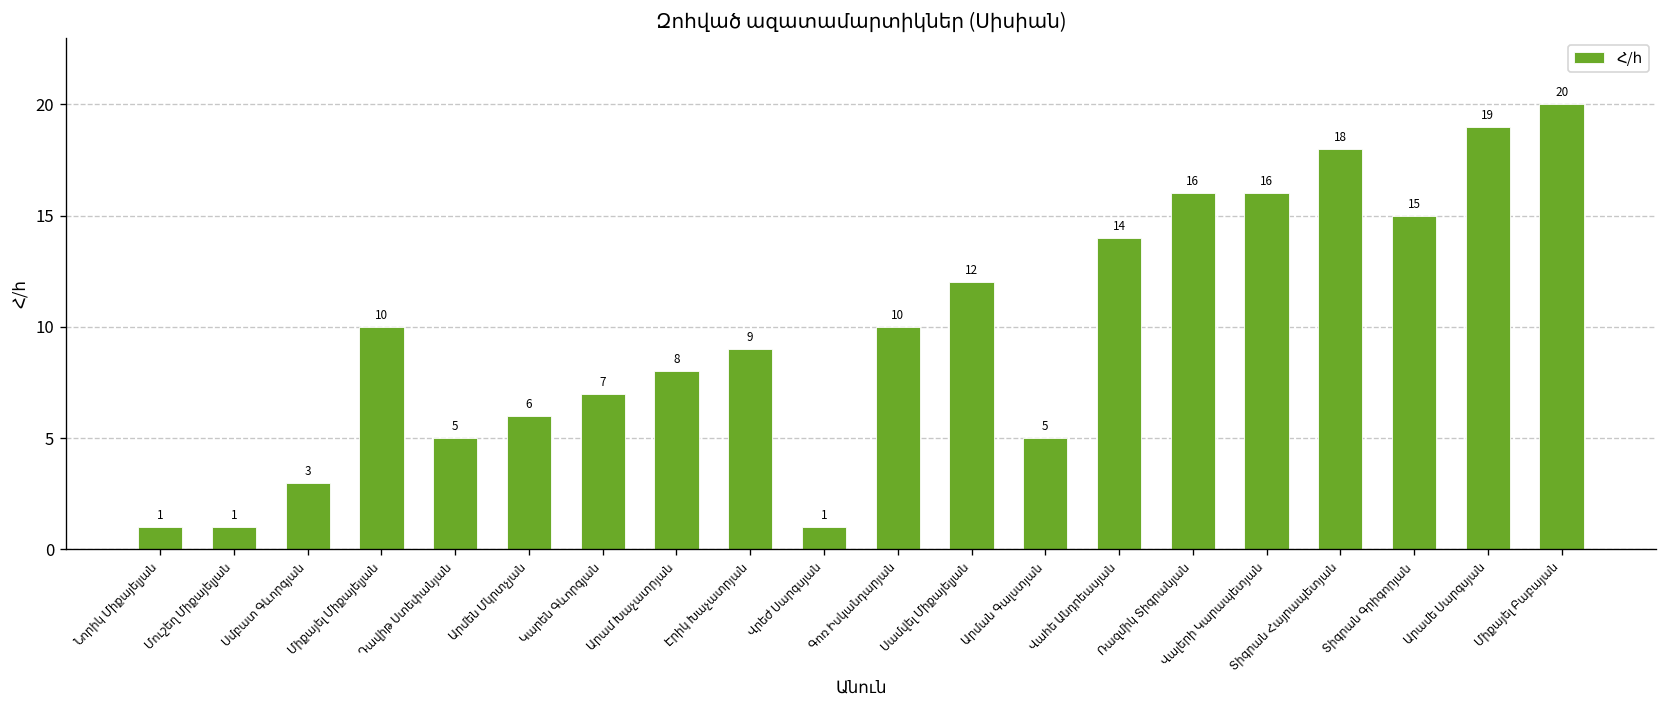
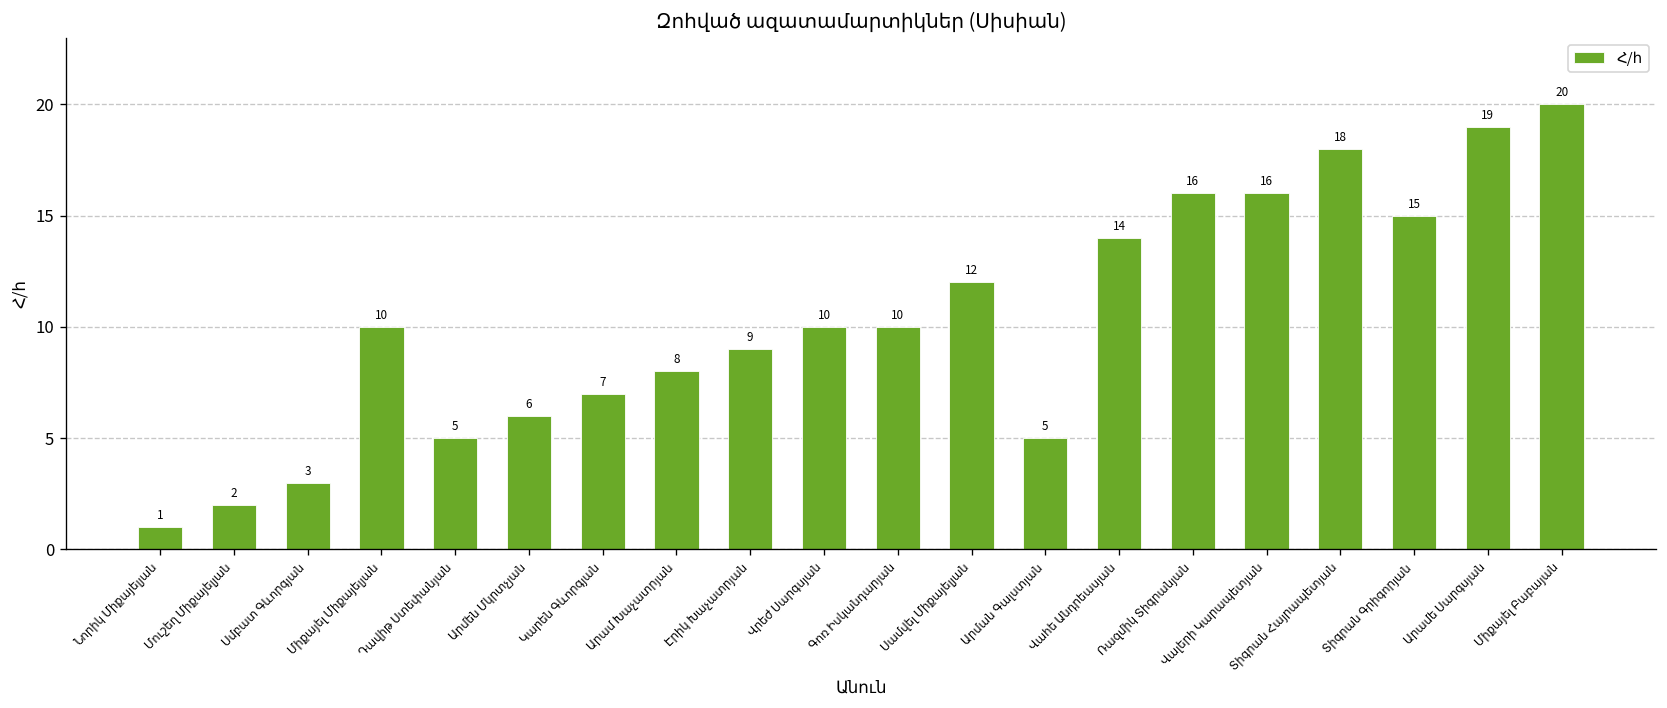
  {
    "Նորիկ Միքայելյան": 1,
-   "Մուշեղ Միքայելյան": 1,
+   "Մուշեղ Միքայելյան": 2,
    "Սմբատ Գևորգյան": 3,
    "Միքայել Միքայելյան": 10,
    "Դավիթ Ստեփանյան": 5,
    "Արմեն Մկրտչյան": 6,
    "Կարեն Գևորգյան": 7,
    "Արամ Խաչատրյան": 8,
    "Էրիկ Խաչատրյան": 9,
-   "Վրեժ Սարգսյան": 1,
+   "Վրեժ Սարգսյան": 10,
    "Գոռ Իսկանդարյան": 10,
    "Սամվել Միքայելյան": 12,
    "Արման Գալստյան": 5,
    "Վահե Անդրեասյան": 14,
    "Ռազմիկ Տիգրանյան": 16,
    "Վալերի Կարապետյան": 16,
    "Տիգրան Հայրապետյան": 18,
    "Տիգրան Գրիգորյան": 15,
    "Արամե Սարգսյան": 19,
    "Միքայել Բաբայան": 20
  }
